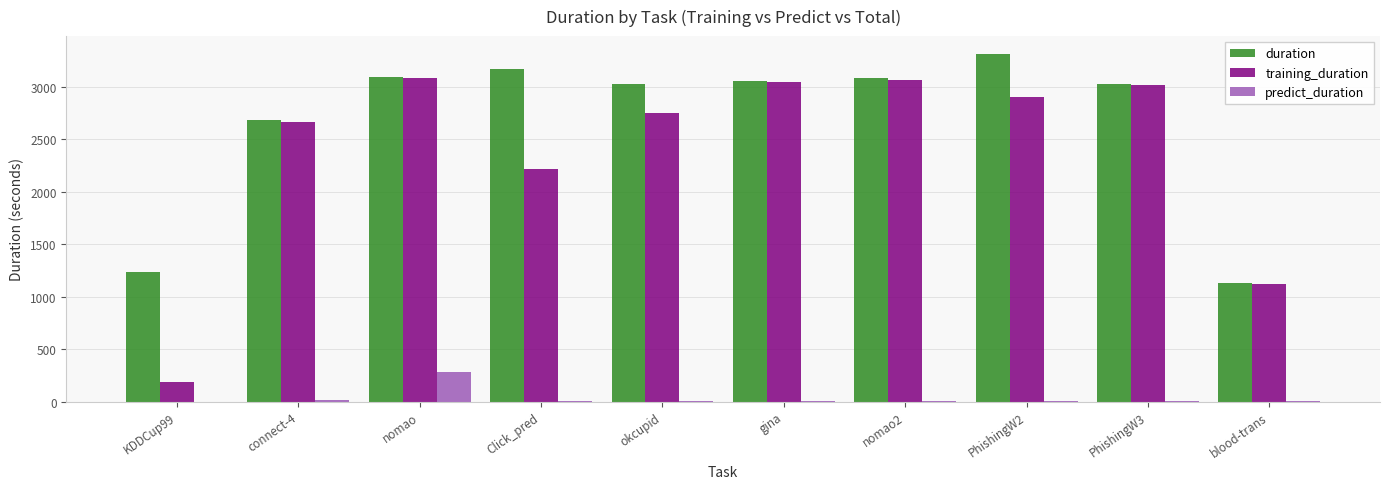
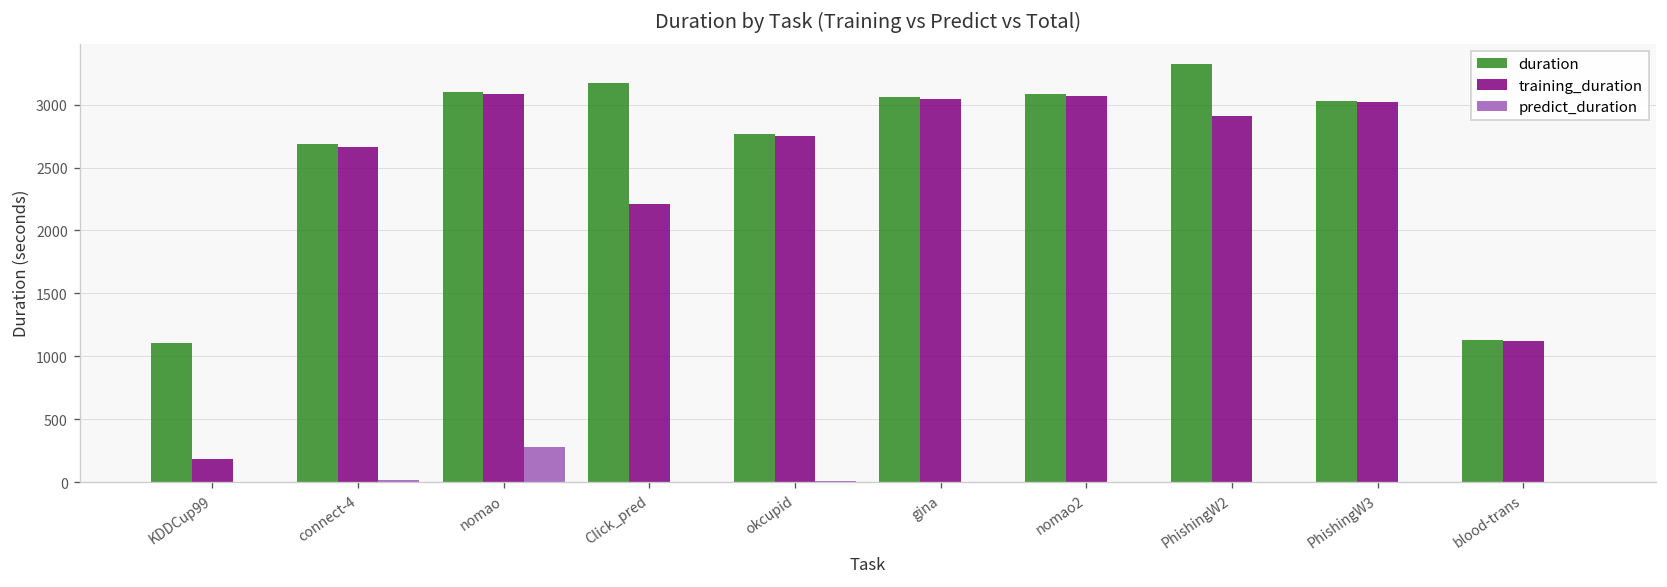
  {
    "duration": {
-     "KDDCup99": 1230,
+     "KDDCup99": 1100,
      "connect-4": 2690,
      "nomao": 3100,
      "Click_pred": 3170,
-     "okcupid": 3030,
+     "okcupid": 2770,
      "gina": 3060,
      "nomao2": 3080,
      "PhishingW2": 3320,
      "PhishingW3": 3030,
      "blood-trans": 1130
    },
    "training_duration": {
      "KDDCup99": 180,
      "connect-4": 2660,
      "nomao": 3080,
      "Click_pred": 2210,
      "okcupid": 2750,
      "gina": 3050,
      "nomao2": 3070,
      "PhishingW2": 2910,
      "PhishingW3": 3020,
      "blood-trans": 1120
    },
    "predict_duration": {
      "KDDCup99": 0,
      "nomao": 280
    }
  }
